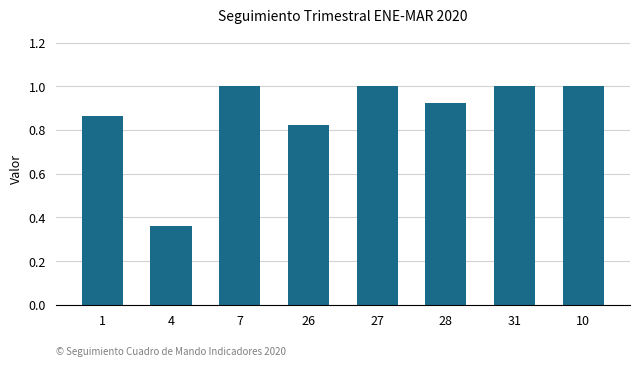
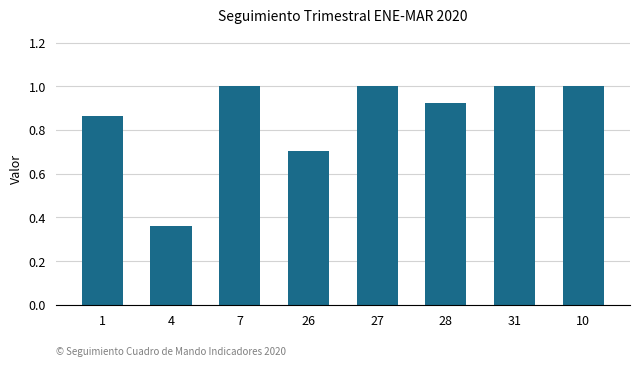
  {
    "1": 0.86,
    "4": 0.36,
    "7": 1.00,
-   "26": 0.82,
+   "26": 0.70,
    "27": 1.00,
    "28": 0.93,
    "31": 1.00,
    "10": 1.00
  }
